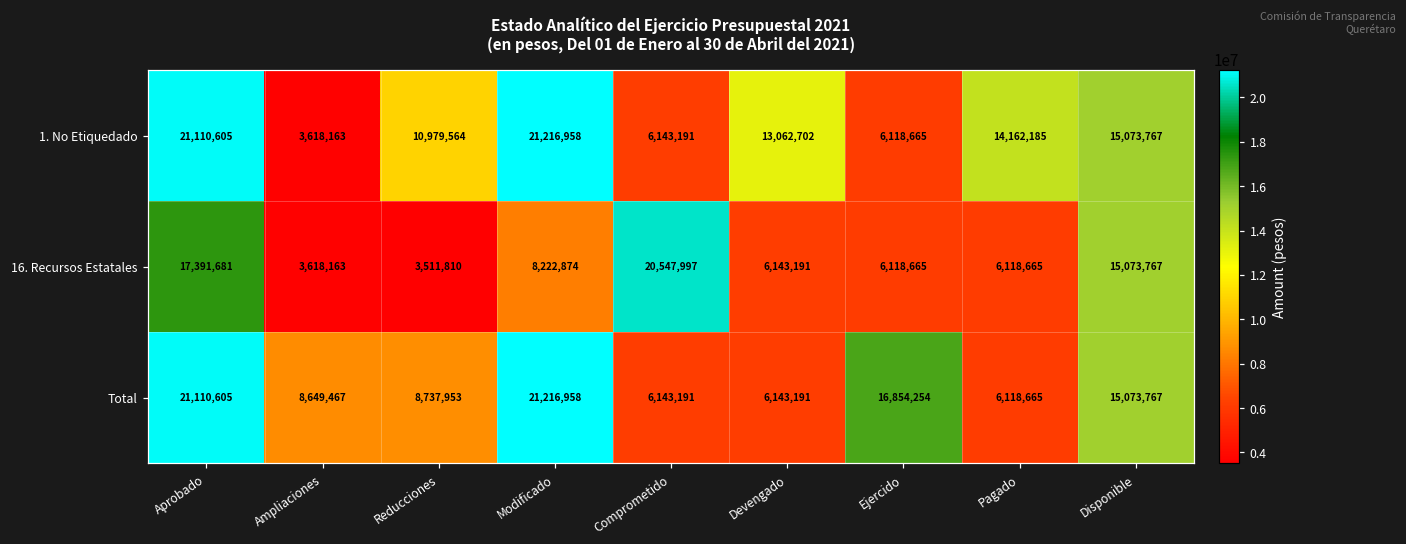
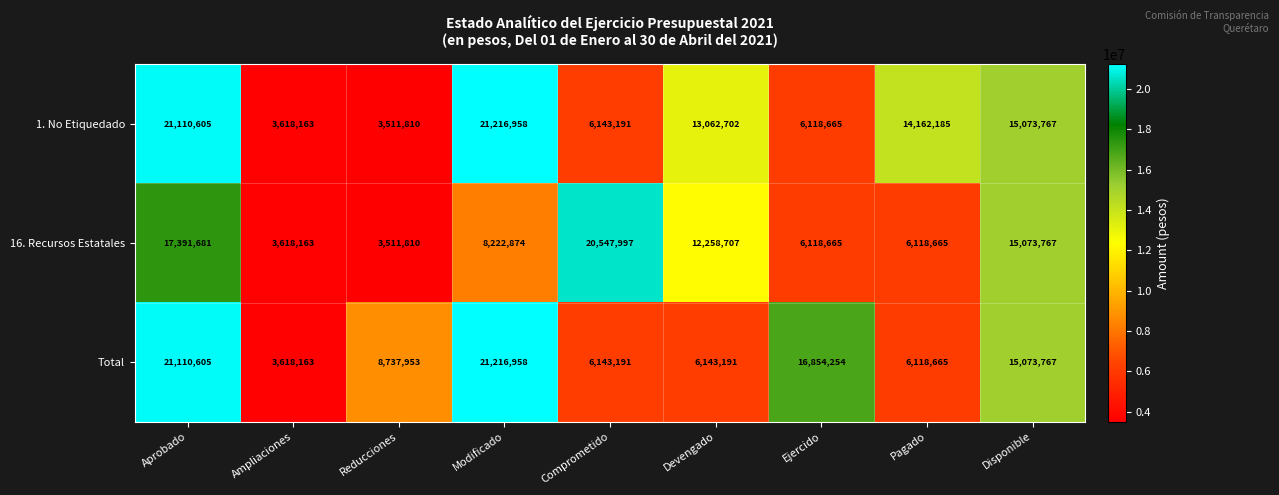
  {
    "1. No Etiquedado": {
      "Aprobado": "21,110,605",
      "Ampliaciones": "3,618,163",
-     "Reducciones": "10,979,564",
+     "Reducciones": "3,511,810",
      "Modificado": "21,216,958",
      "Comprometido": "6,143,191",
      "Devengado": "13,062,702",
      "Ejercido": "6,118,665",
      "Pagado": "14,162,185",
      "Disponible": "15,073,767"
    },
    "16. Recursos Estatales": {
      "Aprobado": "17,391,681",
      "Ampliaciones": "3,618,163",
      "Reducciones": "3,511,810",
      "Modificado": "8,222,874",
      "Comprometido": "20,547,997",
-     "Devengado": "6,143,191",
+     "Devengado": "12,258,707",
      "Ejercido": "6,118,665",
      "Pagado": "6,118,665",
      "Disponible": "15,073,767"
    },
    "Total": {
      "Aprobado": "21,110,605",
-     "Ampliaciones": "8,649,467",
+     "Ampliaciones": "3,618,163",
      "Reducciones": "8,737,953",
      "Modificado": "21,216,958",
      "Comprometido": "6,143,191",
      "Devengado": "6,143,191",
      "Ejercido": "16,854,254",
      "Pagado": "6,118,665",
      "Disponible": "15,073,767"
    }
  }
